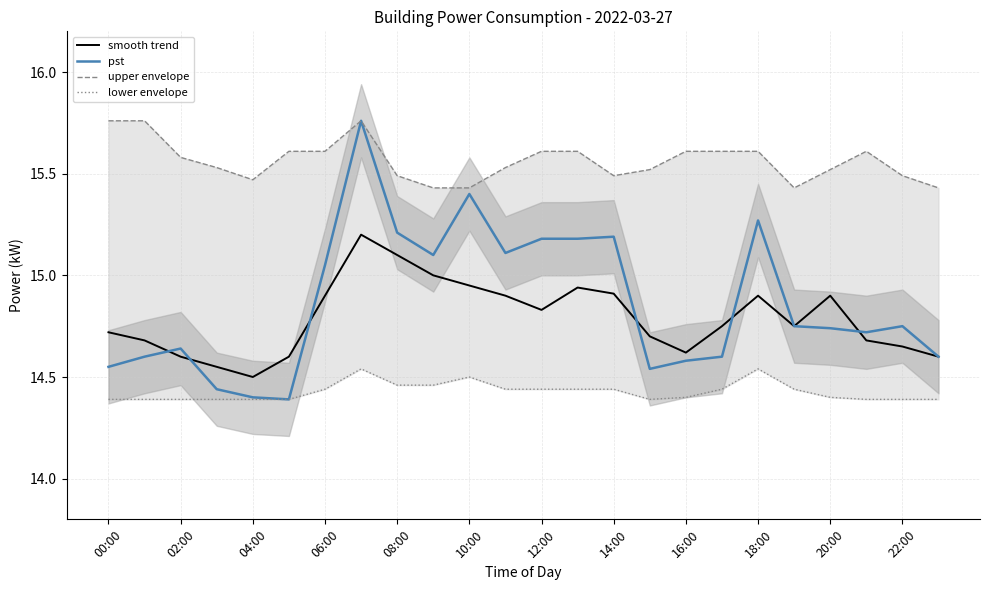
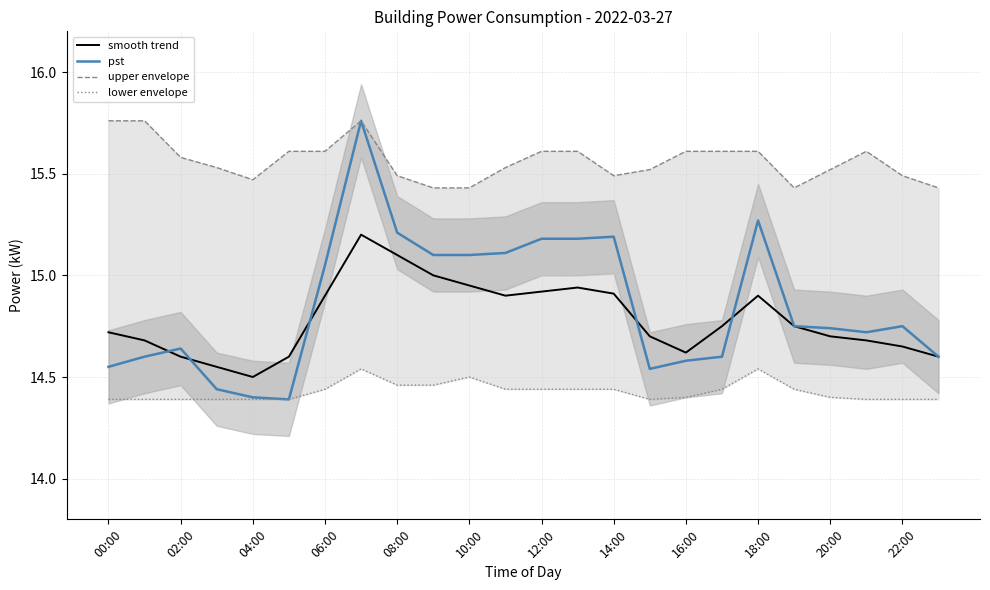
  {
    "smooth trend": {
      "02:00": 14.60,
      "04:00": 14.50,
      "06:00": 14.90,
      "08:00": 15.10,
      "10:00": 14.95,
-     "12:00": 14.83,
+     "12:00": 14.92,
      "14:00": 14.91,
      "16:00": 14.62,
      "18:00": 14.90,
-     "20:00": 14.9,
+     "20:00": 14.7,
      "22:00": 14.65
    },
    "pst": {
      "00:00": 14.55,
      "02:00": 14.64,
      "06:00": 15.05,
      "08:00": 15.2,
-     "10:00": 15.4,
+     "10:00": 15.1,
      "12:00": 15.18,
      "14:00": 15.2,
      "16:00": 14.58,
      "18:00": 15.27,
      "20:00": 14.74,
      "22:00": 14.75
    }
  }
